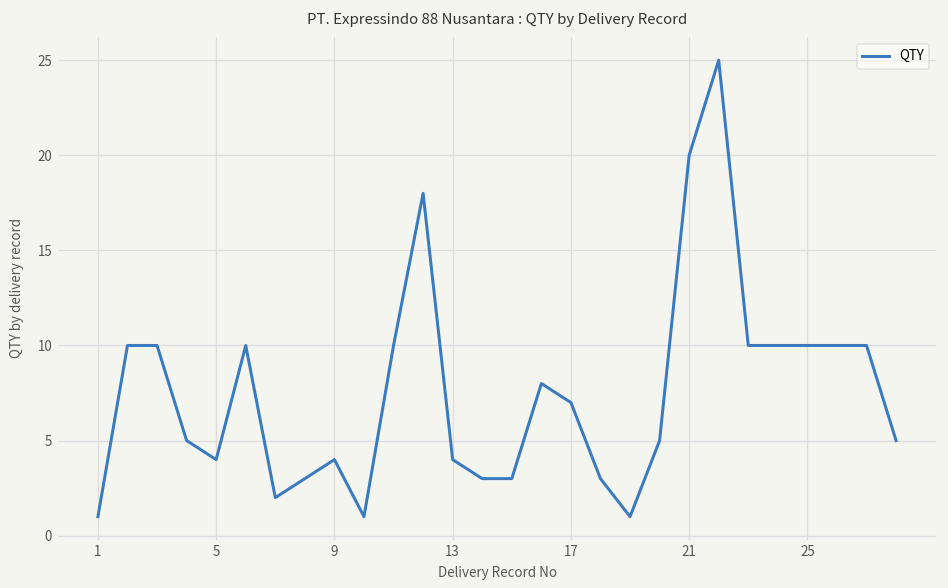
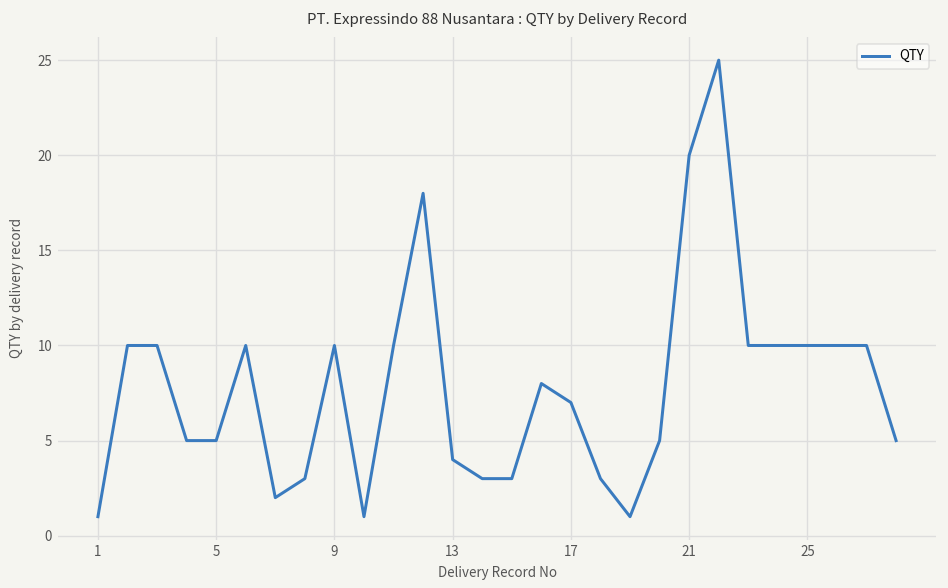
  {
    "1": 1,
-   "5": 4,
-   "9": 4,
+   "5": 5,
+   "9": 10,
    "13": 4,
    "17": 7,
    "21": 20,
    "25": 10
  }
